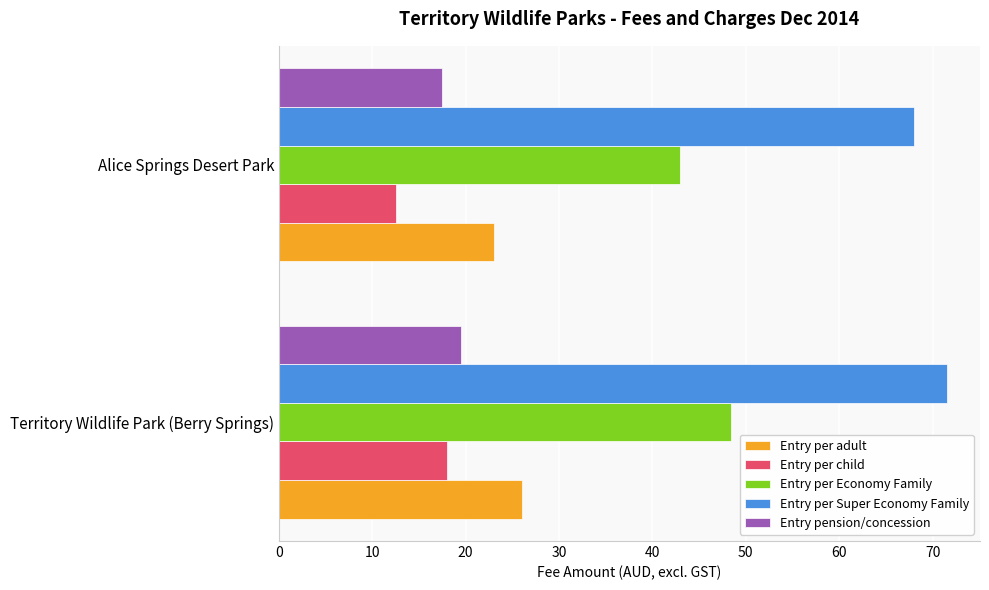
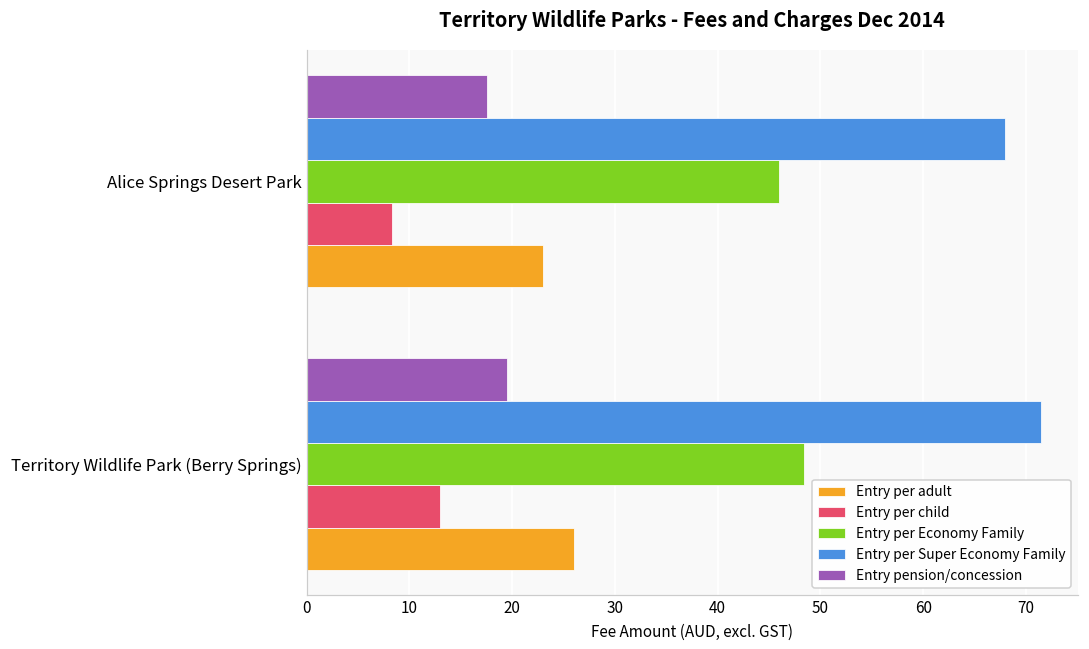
  {
    "Entry per adult": {
      "Alice Springs Desert Park": 23,
      "Territory Wildlife Park (Berry Springs)": 26
    },
    "Entry per child": {
-     "Alice Springs Desert Park": 13,
-     "Territory Wildlife Park (Berry Springs)": 18
+     "Alice Springs Desert Park": 8,
+     "Territory Wildlife Park (Berry Springs)": 13
    },
    "Entry per Economy Family": {
-     "Alice Springs Desert Park": 43,
+     "Alice Springs Desert Park": 46,
      "Territory Wildlife Park (Berry Springs)": 48
    },
    "Entry per Super Economy Family": {
      "Alice Springs Desert Park": 68,
      "Territory Wildlife Park (Berry Springs)": 72
    },
    "Entry pension/concession": {
      "Alice Springs Desert Park": 18,
      "Territory Wildlife Park (Berry Springs)": 20
    }
  }
